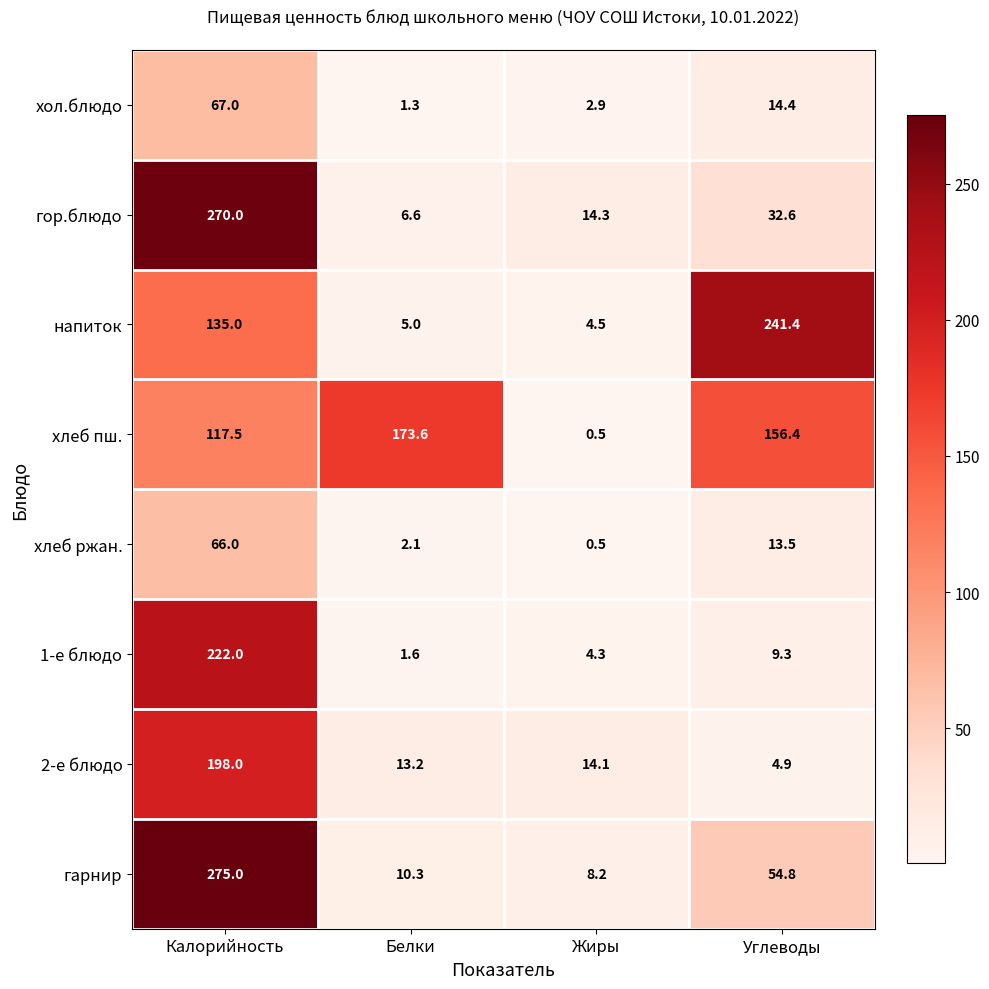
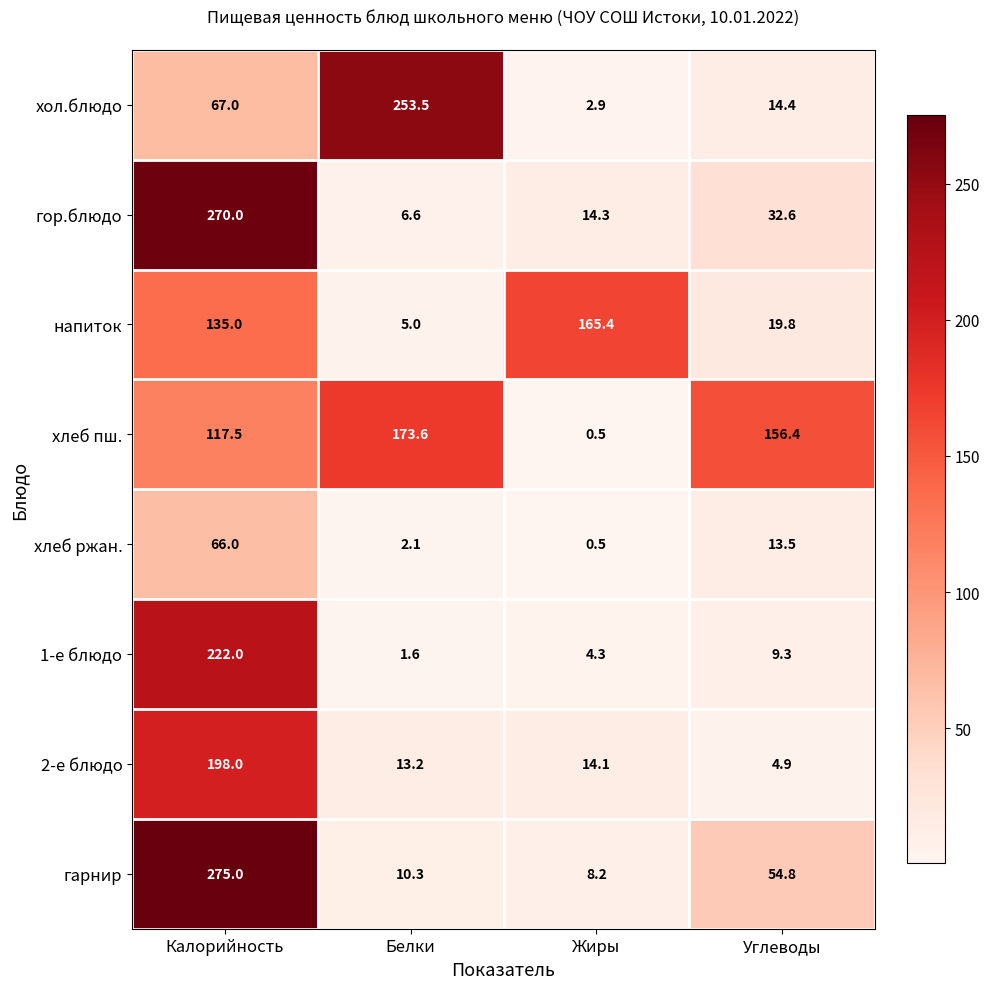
  {
    "хол.блюдо": {
      "Калорийность": 67.0,
-     "Белки": 1.3,
+     "Белки": 253.5,
      "Жиры": 2.9,
      "Углеводы": 14.4
    },
    "гор.блюдо": {
      "Калорийность": 270.0,
      "Белки": 6.6,
      "Жиры": 14.3,
      "Углеводы": 32.6
    },
    "напиток": {
      "Калорийность": 135.0,
      "Белки": 5.0,
-     "Жиры": 4.5,
-     "Углеводы": 241.4
+     "Жиры": 165.4,
+     "Углеводы": 19.8
    },
    "хлеб пш.": {
      "Калорийность": 117.5,
      "Белки": 173.6,
      "Жиры": 0.5,
      "Углеводы": 156.4
    },
    "хлеб ржан.": {
      "Калорийность": 66.0,
      "Белки": 2.1,
      "Жиры": 0.5,
      "Углеводы": 13.5
    },
    "1-е блюдо": {
      "Калорийность": 222.0,
      "Белки": 1.6,
      "Жиры": 4.3,
      "Углеводы": 9.3
    },
    "2-е блюдо": {
      "Калорийность": 198.0,
      "Белки": 13.2,
      "Жиры": 14.1,
      "Углеводы": 4.9
    },
    "гарнир": {
      "Калорийность": 275.0,
      "Белки": 10.3,
      "Жиры": 8.2,
      "Углеводы": 54.8
    }
  }
